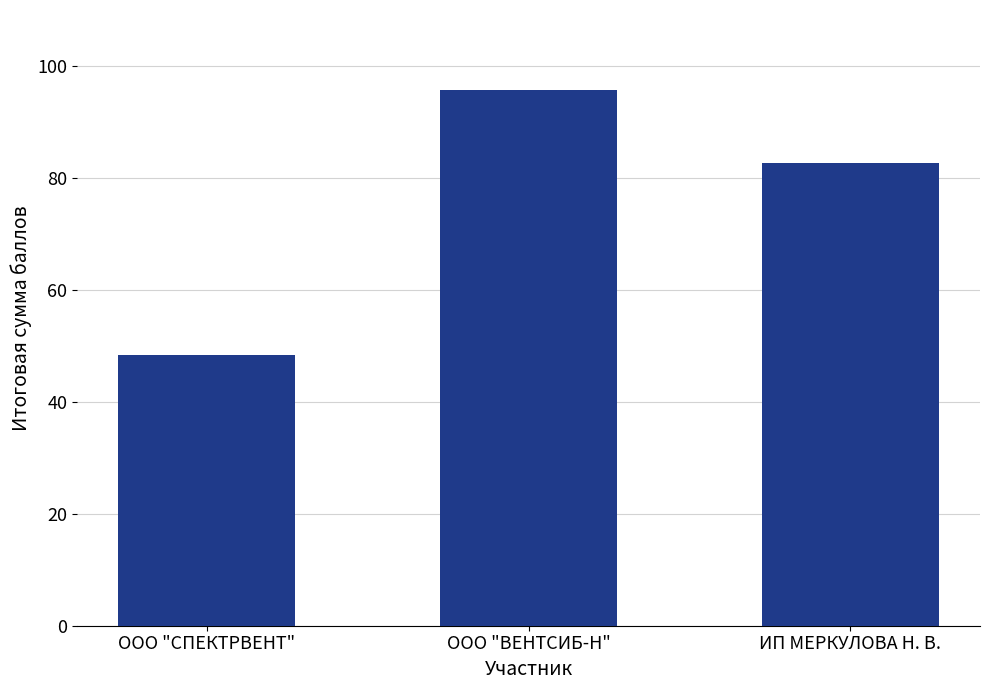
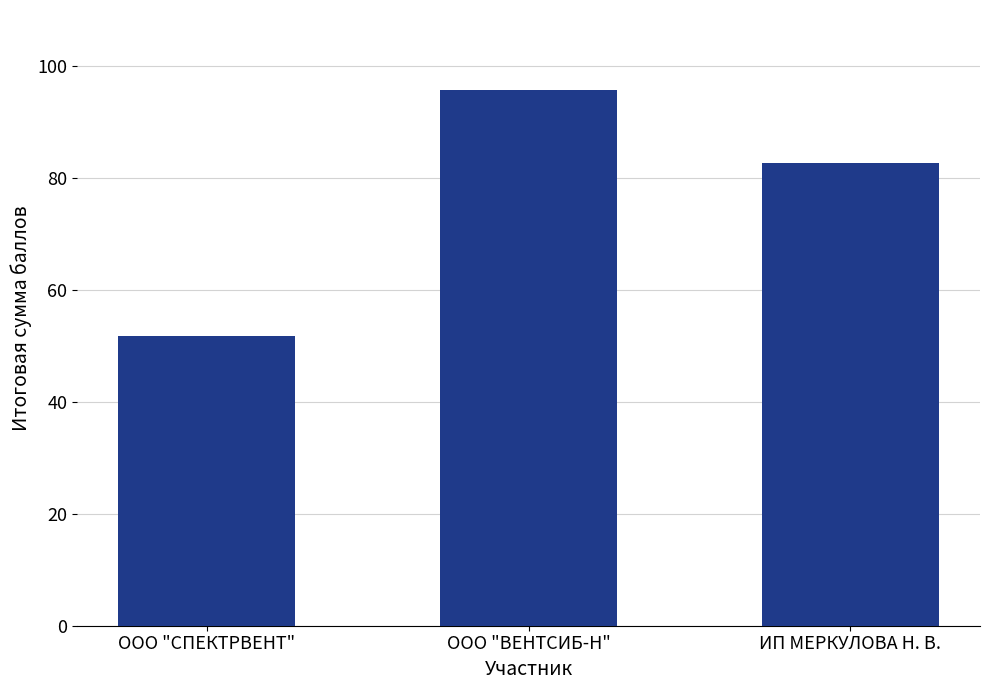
  {
-   "ООО \"СПЕКТРВЕНТ\"": 48,
+   "ООО \"СПЕКТРВЕНТ\"": 52,
    "ООО \"ВЕНТСИБ-Н\"": 96,
    "ИП МЕРКУЛОВА Н. В.": 83
  }
